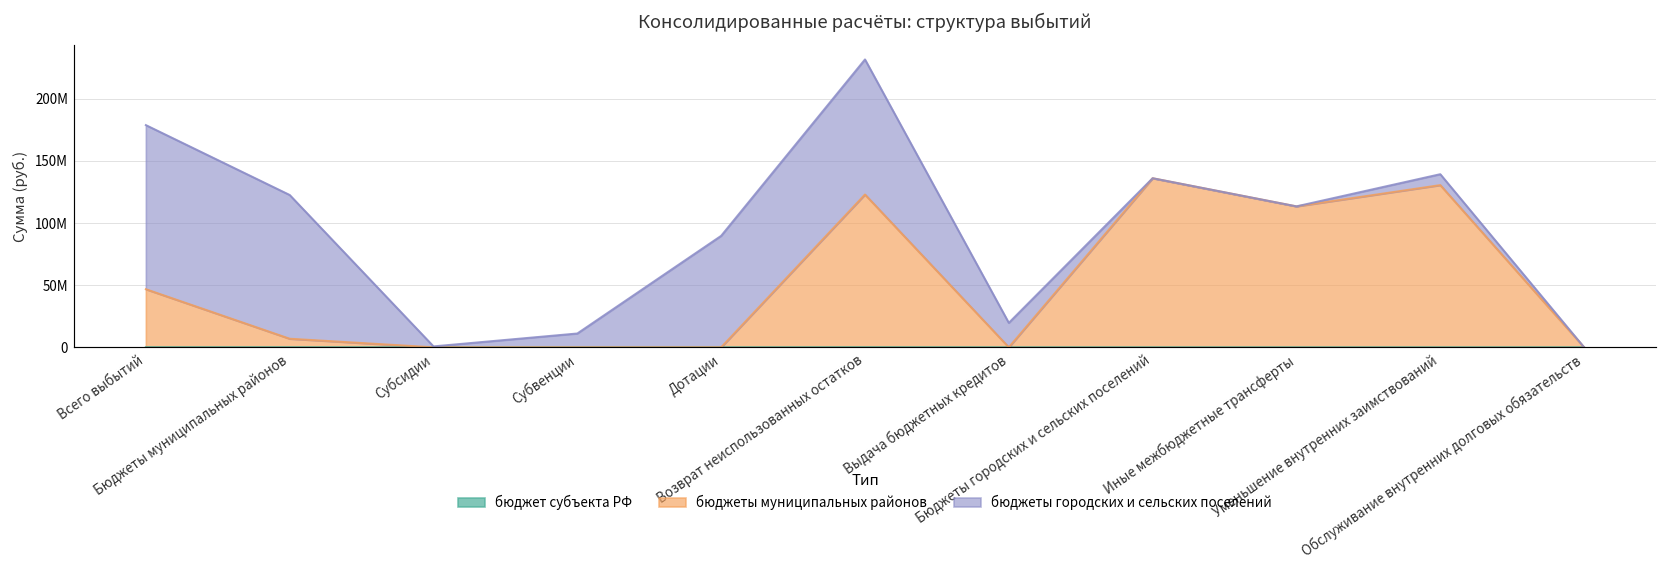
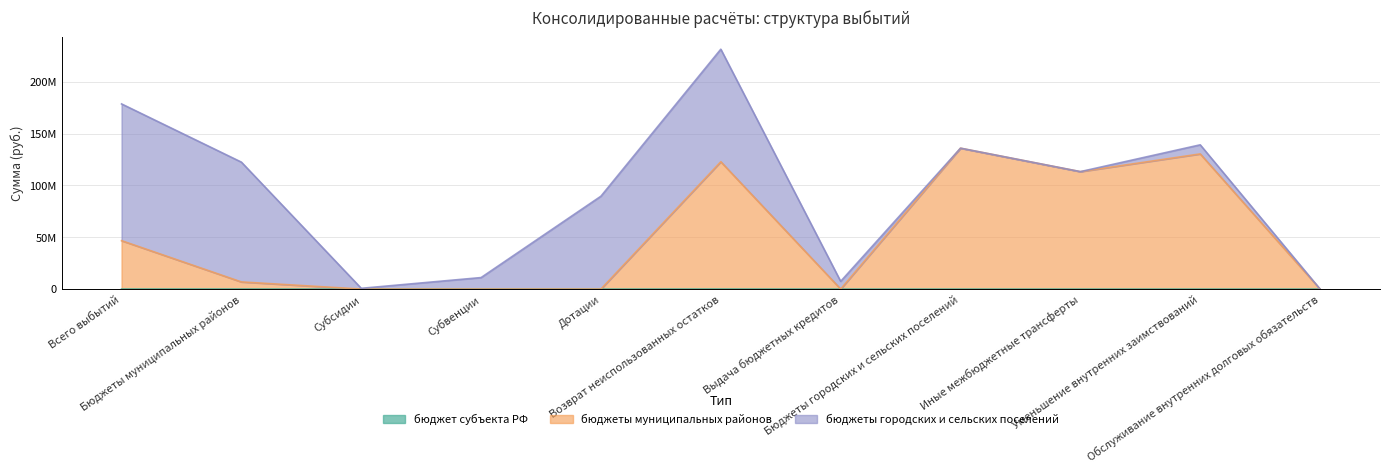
  {
    "бюджет субъекта РФ": {
      "Всего выбытий": 0,
      "Бюджеты муниципальных районов": 0,
      "Возврат неиспользованных остатков": 0,
      "Бюджеты городских и сельских поселений": 0,
      "Иные межбюджетные трансферты": 0,
      "Уменьшение внутренних заимствований": 0
    },
    "бюджеты муниципальных районов": {
      "Всего выбытий": 47000000,
      "Бюджеты муниципальных районов": 7000000,
      "Возврат неиспользованных остатков": 123000000,
      "Уменьшение внутренних заимствований": 130000000
    },
    "бюджеты городских и сельских поселений": {
      "Всего выбытий": 132000000,
      "Бюджеты муниципальных районов": 116000000,
      "Субвенции": 11000000,
      "Дотации": 90000000,
      "Возврат неиспользованных остатков": 109000000,
-     "Выдача бюджетных кредитов": 20000000,
+     "Выдача бюджетных кредитов": 7000000,
      "Уменьшение внутренних заимствований": 9000000
    }
  }
